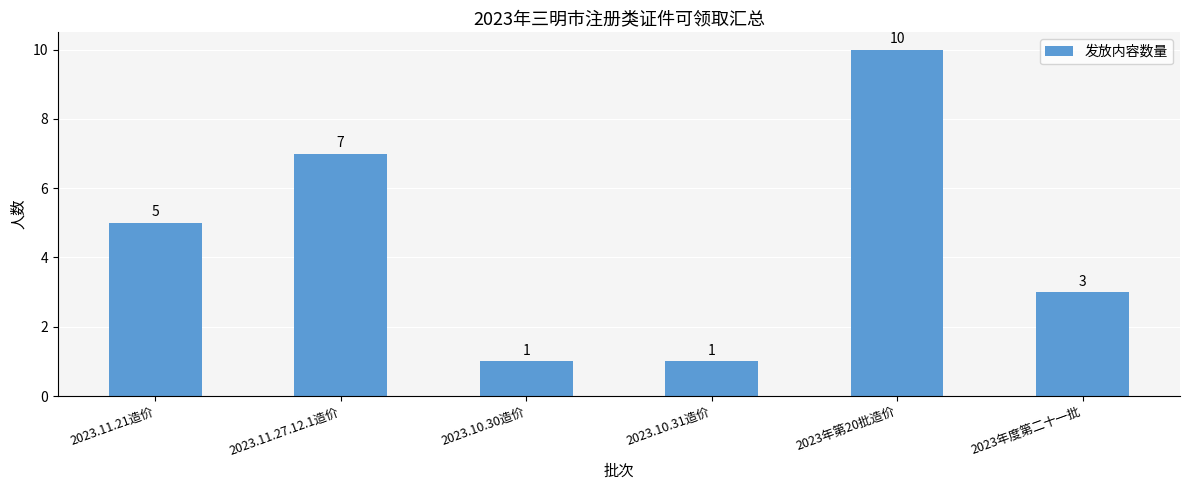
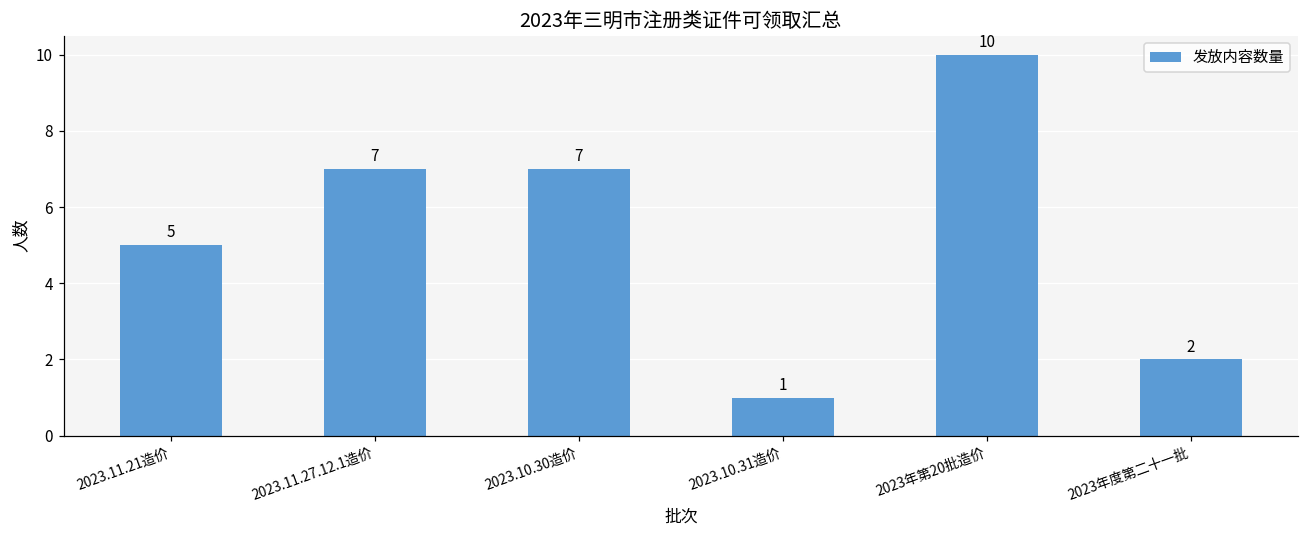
  {
    "2023.11.21造价": 5,
    "2023.11.27.12.1造价": 7,
-   "2023.10.30造价": 1,
+   "2023.10.30造价": 7,
    "2023.10.31造价": 1,
    "2023年第20批造价": 10,
-   "2023年度第二十一批": 3
+   "2023年度第二十一批": 2
  }
